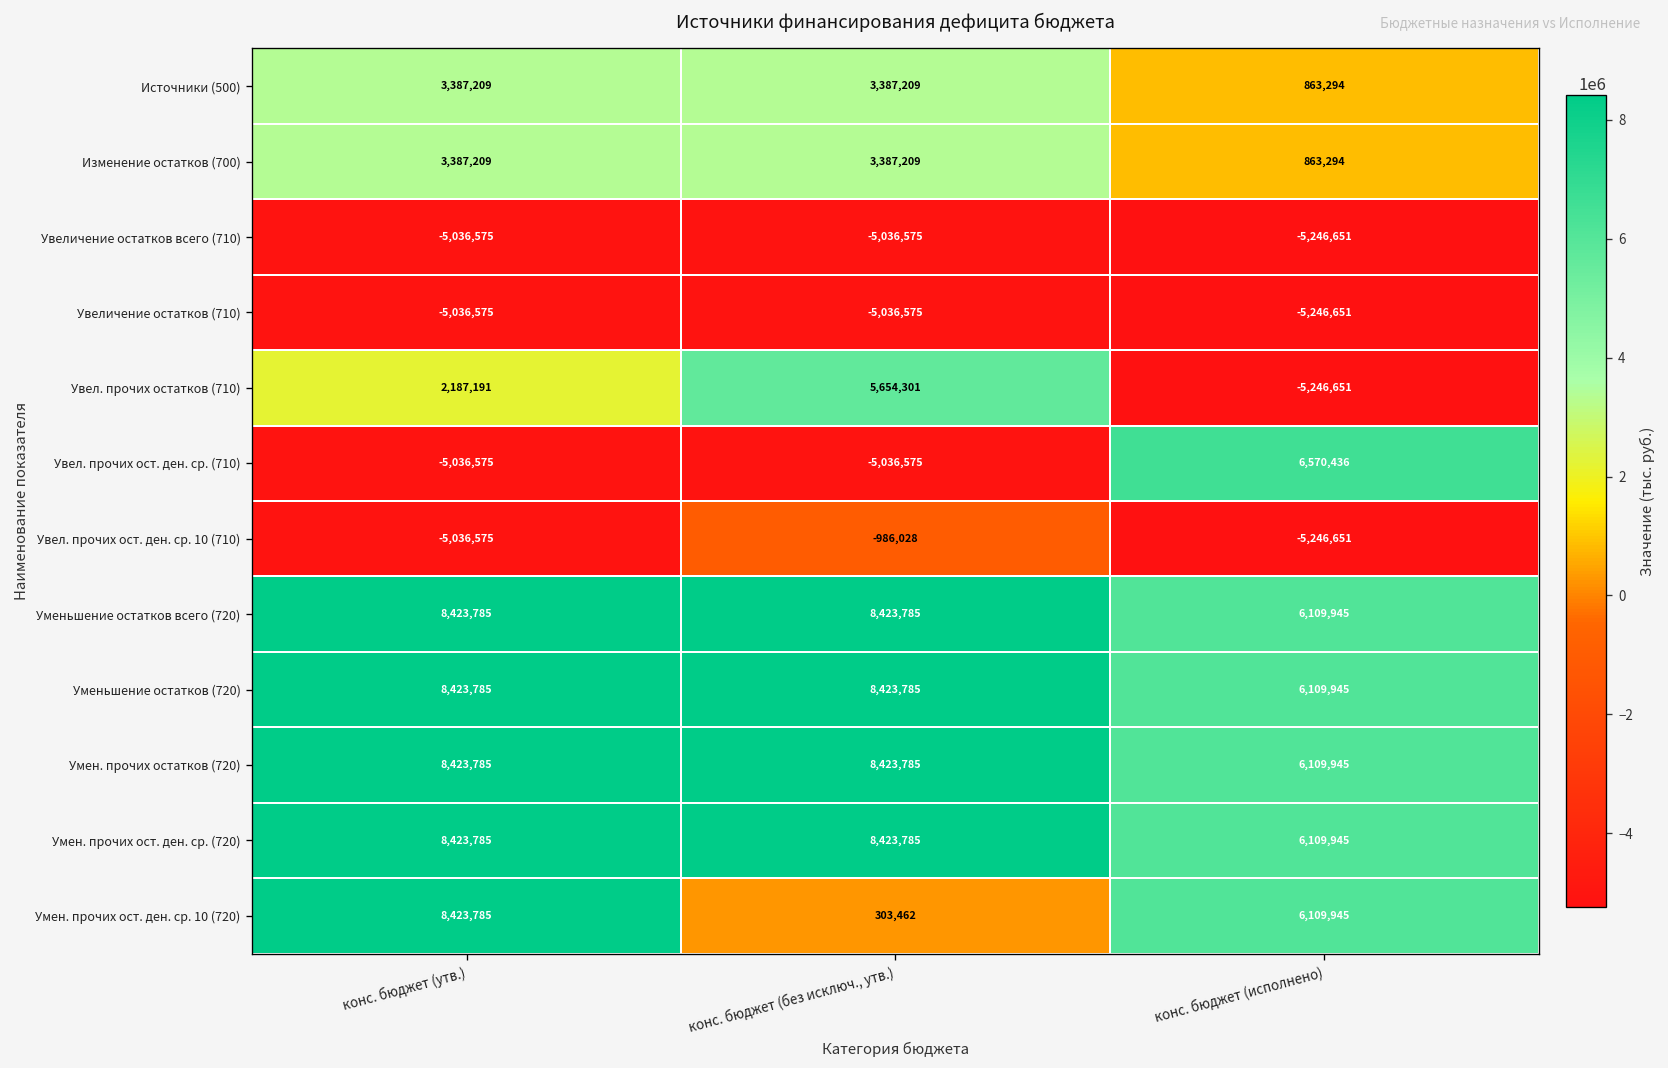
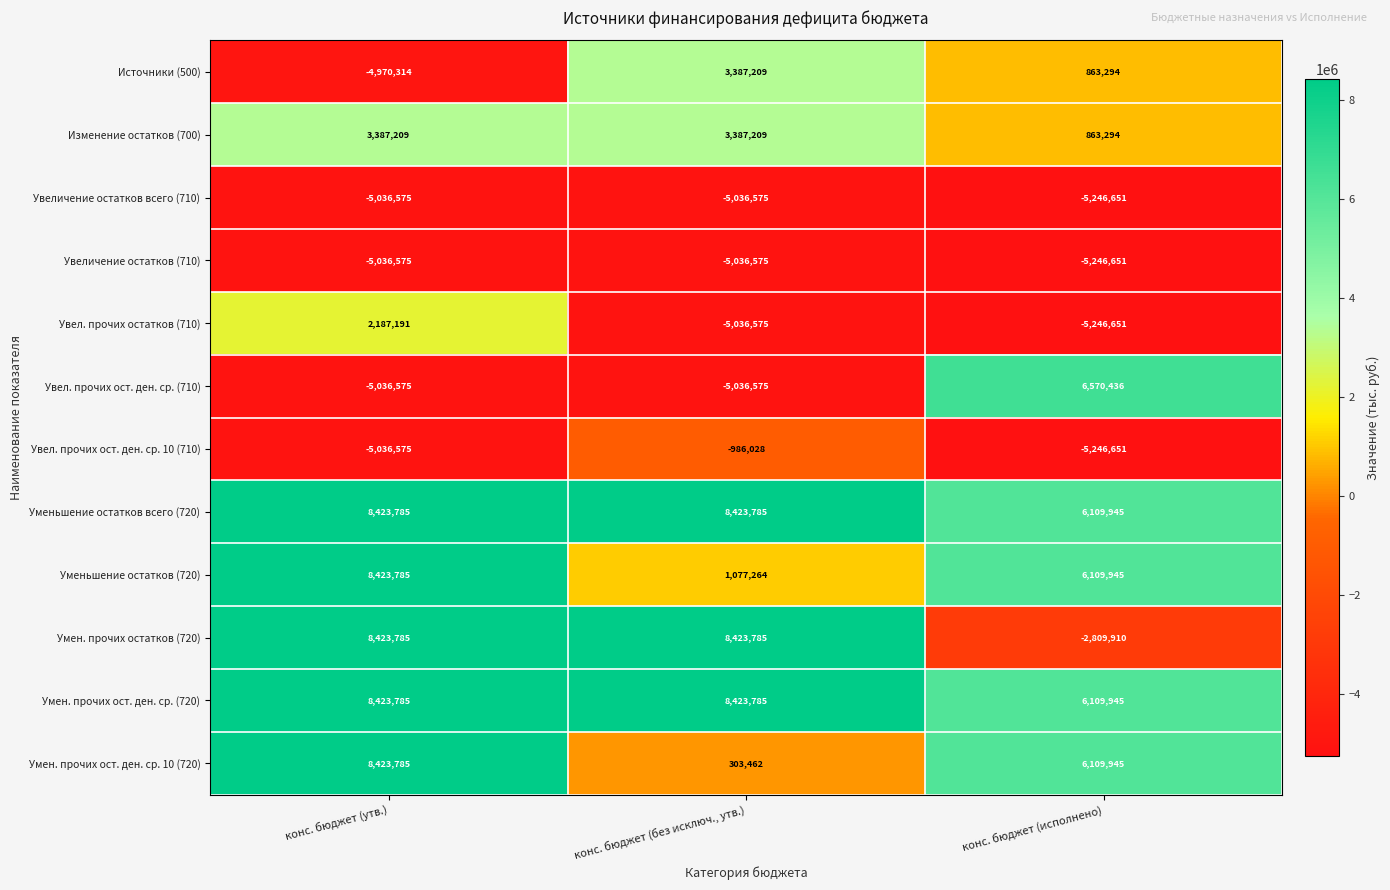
  {
    "Источники (500)": {
-     "конс. бюджет (утв.)": "3,387,209",
+     "конс. бюджет (утв.)": "-4,970,314",
      "конс. бюджет (без исключ., утв.)": "3,387,209",
      "конс. бюджет (исполнено)": "863,294"
    },
    "Изменение остатков (700)": {
      "конс. бюджет (утв.)": "3,387,209",
      "конс. бюджет (без исключ., утв.)": "3,387,209",
      "конс. бюджет (исполнено)": "863,294"
    },
    "Увеличение остатков всего (710)": {
      "конс. бюджет (утв.)": "-5,036,575",
      "конс. бюджет (без исключ., утв.)": "-5,036,575",
      "конс. бюджет (исполнено)": "-5,246,651"
    },
    "Увеличение остатков (710)": {
      "конс. бюджет (утв.)": "-5,036,575",
      "конс. бюджет (без исключ., утв.)": "-5,036,575",
      "конс. бюджет (исполнено)": "-5,246,651"
    },
    "Увел. прочих остатков (710)": {
      "конс. бюджет (утв.)": "2,187,191",
-     "конс. бюджет (без исключ., утв.)": "5,654,301",
+     "конс. бюджет (без исключ., утв.)": "-5,036,575",
      "конс. бюджет (исполнено)": "-5,246,651"
    },
    "Увел. прочих ост. ден. ср. (710)": {
      "конс. бюджет (утв.)": "-5,036,575",
      "конс. бюджет (без исключ., утв.)": "-5,036,575",
      "конс. бюджет (исполнено)": "6,570,436"
    },
    "Увел. прочих ост. ден. ср. 10 (710)": {
      "конс. бюджет (утв.)": "-5,036,575",
      "конс. бюджет (без исключ., утв.)": "-986,028",
      "конс. бюджет (исполнено)": "-5,246,651"
    },
    "Уменьшение остатков всего (720)": {
      "конс. бюджет (утв.)": "8,423,785",
      "конс. бюджет (без исключ., утв.)": "8,423,785",
      "конс. бюджет (исполнено)": "6,109,945"
    },
    "Уменьшение остатков (720)": {
      "конс. бюджет (утв.)": "8,423,785",
-     "конс. бюджет (без исключ., утв.)": "8,423,785",
+     "конс. бюджет (без исключ., утв.)": "1,077,264",
      "конс. бюджет (исполнено)": "6,109,945"
    },
    "Умен. прочих остатков (720)": {
      "конс. бюджет (утв.)": "8,423,785",
      "конс. бюджет (без исключ., утв.)": "8,423,785",
-     "конс. бюджет (исполнено)": "6,109,945"
+     "конс. бюджет (исполнено)": "-2,809,910"
    },
    "Умен. прочих ост. ден. ср. (720)": {
      "конс. бюджет (утв.)": "8,423,785",
      "конс. бюджет (без исключ., утв.)": "8,423,785",
      "конс. бюджет (исполнено)": "6,109,945"
    },
    "Умен. прочих ост. ден. ср. 10 (720)": {
      "конс. бюджет (утв.)": "8,423,785",
      "конс. бюджет (без исключ., утв.)": "303,462",
      "конс. бюджет (исполнено)": "6,109,945"
    }
  }
